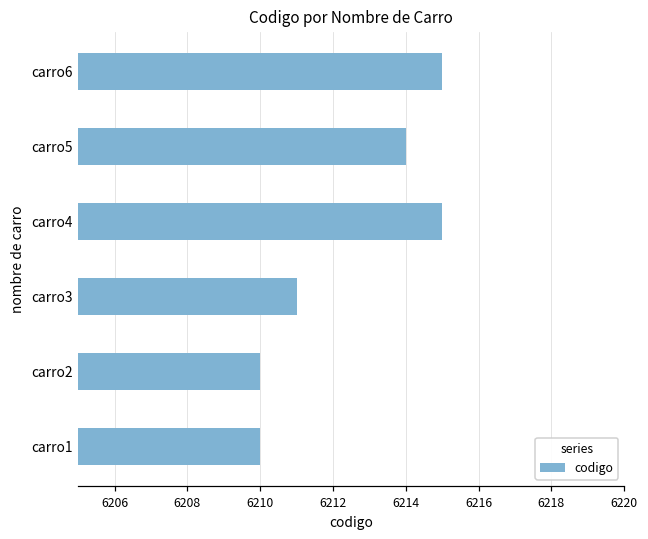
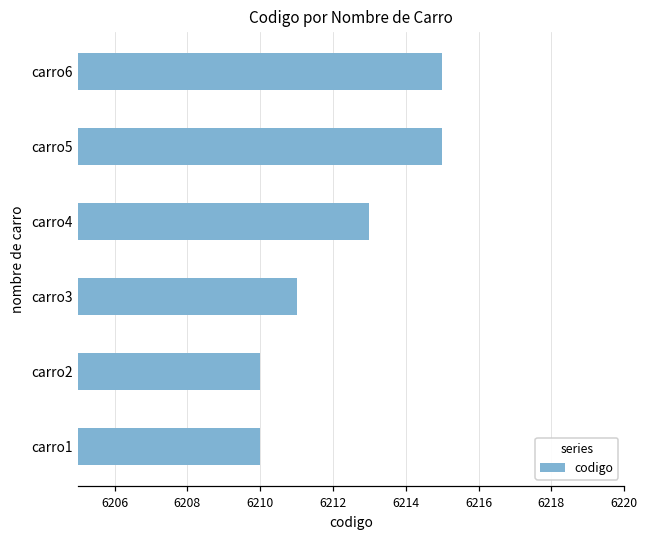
  {
    "carro6": 6215,
-   "carro5": 6214,
-   "carro4": 6215,
+   "carro5": 6215,
+   "carro4": 6213,
    "carro3": 6211,
    "carro2": 6210,
    "carro1": 6210
  }
